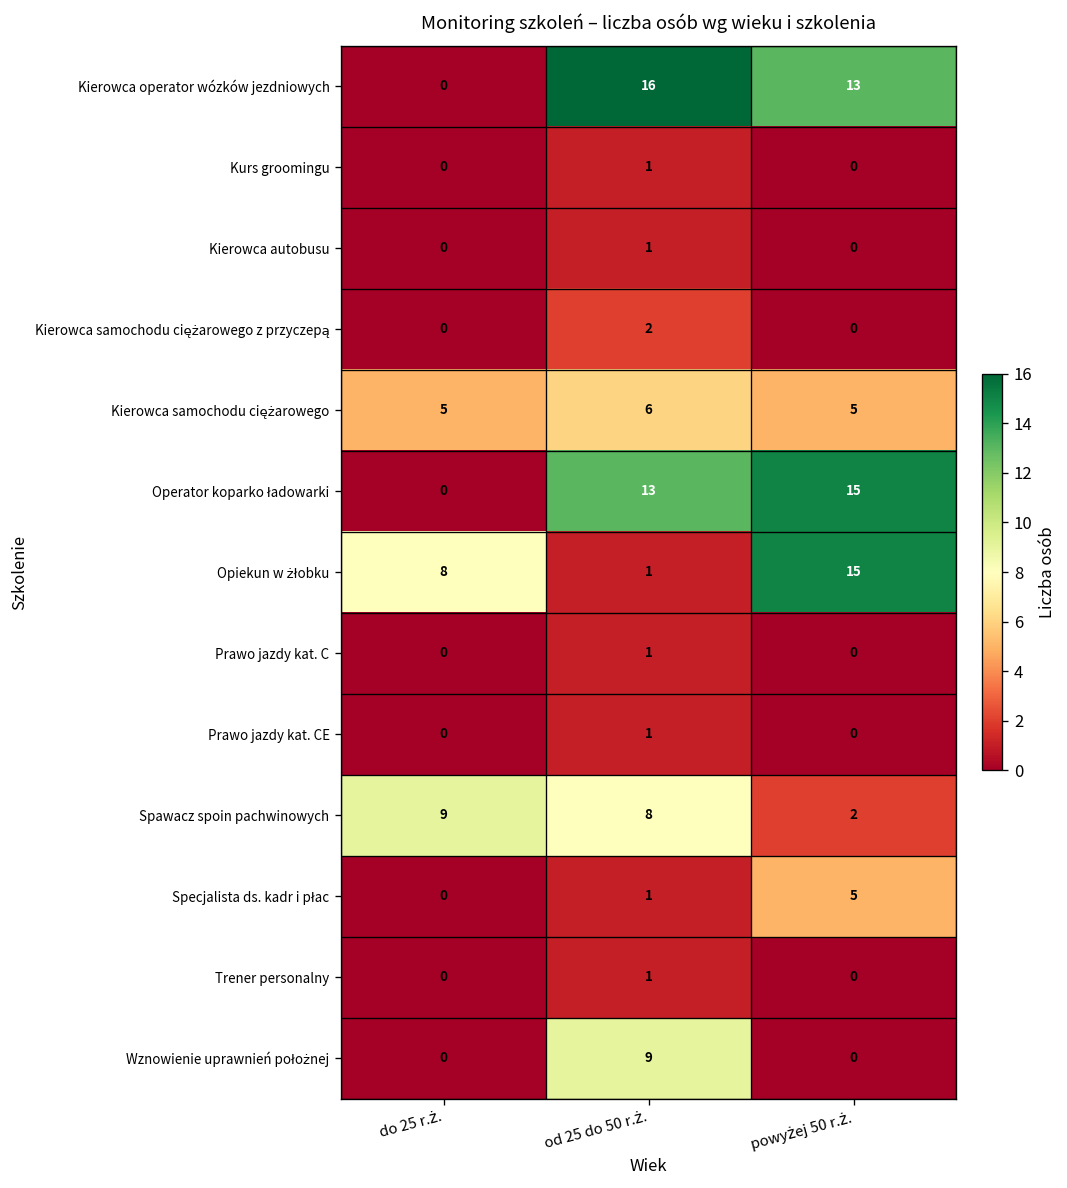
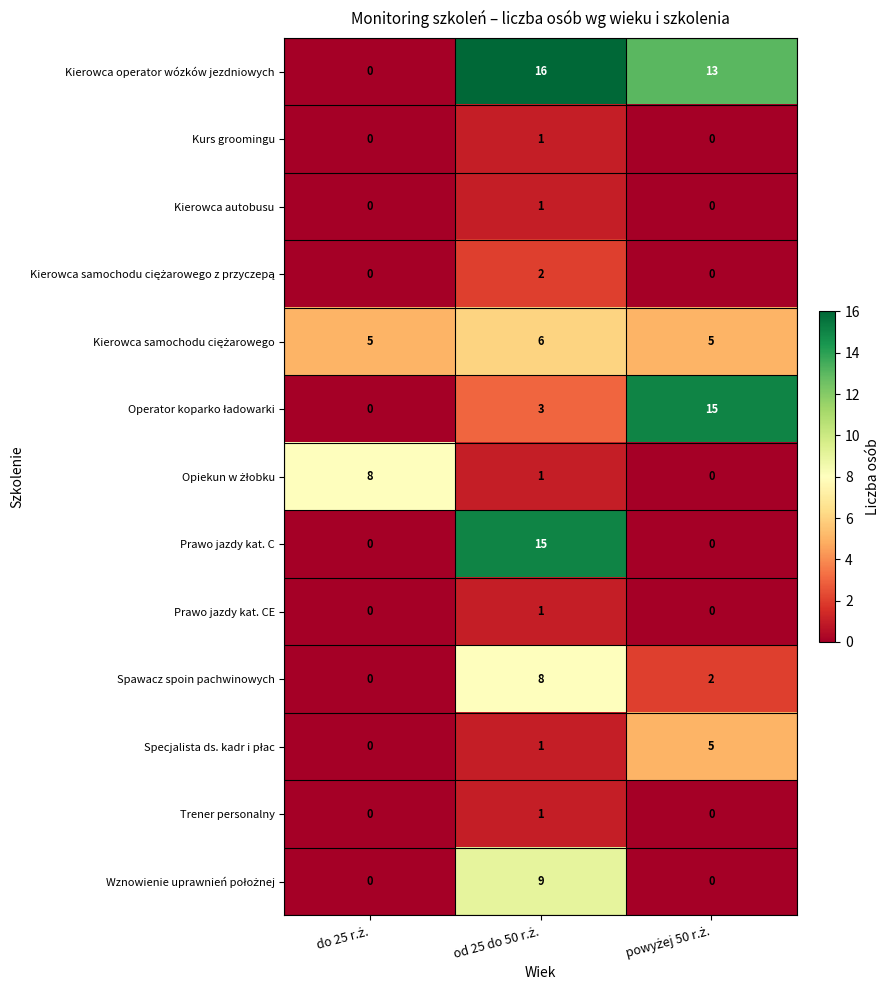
  {
    "Kierowca operator wózków jezdniowych": {
      "do 25 r.ż.": 0,
      "od 25 do 50 r.ż.": 16,
      "powyżej 50 r.ż.": 13
    },
    "Kurs groomingu": {
      "do 25 r.ż.": 0,
      "od 25 do 50 r.ż.": 1,
      "powyżej 50 r.ż.": 0
    },
    "Kierowca autobusu": {
      "do 25 r.ż.": 0,
      "od 25 do 50 r.ż.": 1,
      "powyżej 50 r.ż.": 0
    },
    "Kierowca samochodu ciężarowego z przyczepą": {
      "do 25 r.ż.": 0,
      "od 25 do 50 r.ż.": 2,
      "powyżej 50 r.ż.": 0
    },
    "Kierowca samochodu ciężarowego": {
      "do 25 r.ż.": 5,
      "od 25 do 50 r.ż.": 6,
      "powyżej 50 r.ż.": 5
    },
    "Operator koparko ładowarki": {
      "do 25 r.ż.": 0,
-     "od 25 do 50 r.ż.": 13,
+     "od 25 do 50 r.ż.": 3,
      "powyżej 50 r.ż.": 15
    },
    "Opiekun w żłobku": {
      "do 25 r.ż.": 8,
      "od 25 do 50 r.ż.": 1,
-     "powyżej 50 r.ż.": 15
+     "powyżej 50 r.ż.": 0
    },
    "Prawo jazdy kat. C": {
      "do 25 r.ż.": 0,
-     "od 25 do 50 r.ż.": 1,
+     "od 25 do 50 r.ż.": 15,
      "powyżej 50 r.ż.": 0
    },
    "Prawo jazdy kat. CE": {
      "do 25 r.ż.": 0,
      "od 25 do 50 r.ż.": 1,
      "powyżej 50 r.ż.": 0
    },
    "Spawacz spoin pachwinowych": {
-     "do 25 r.ż.": 9,
+     "do 25 r.ż.": 0,
      "od 25 do 50 r.ż.": 8,
      "powyżej 50 r.ż.": 2
    },
    "Specjalista ds. kadr i płac": {
      "do 25 r.ż.": 0,
      "od 25 do 50 r.ż.": 1,
      "powyżej 50 r.ż.": 5
    },
    "Trener personalny": {
      "do 25 r.ż.": 0,
      "od 25 do 50 r.ż.": 1,
      "powyżej 50 r.ż.": 0
    },
    "Wznowienie uprawnień położnej": {
      "do 25 r.ż.": 0,
      "od 25 do 50 r.ż.": 9,
      "powyżej 50 r.ż.": 0
    }
  }
